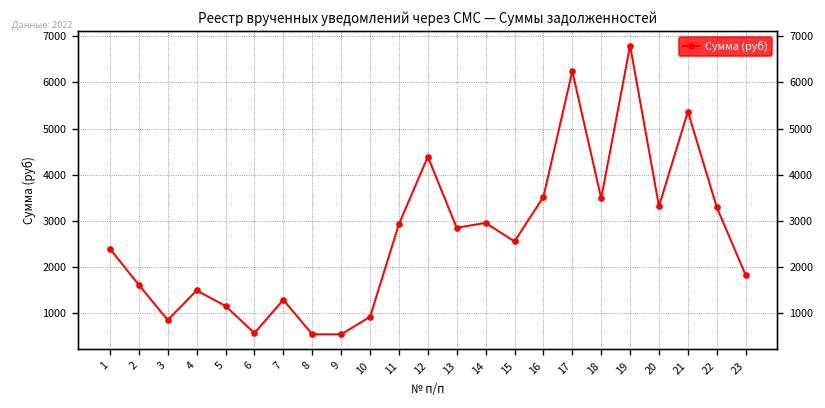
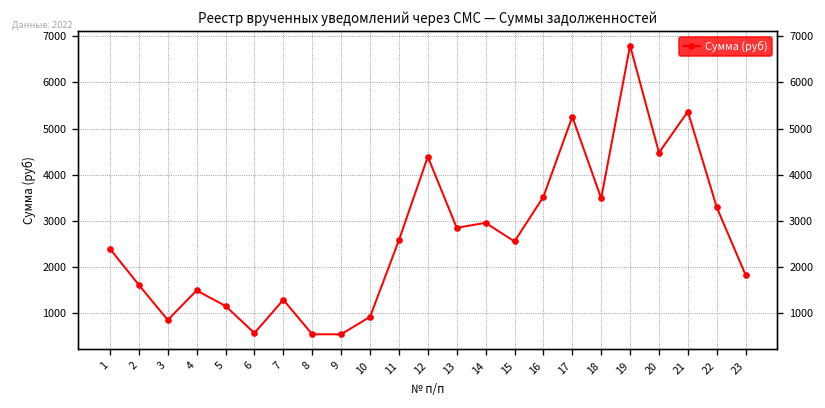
  {
    "1": 2400,
    "2": 1600,
    "3": 800,
    "4": 1500,
    "5": 1100,
    "6": 600,
    "7": 1300,
    "8": 500,
    "9": 500,
    "10": 900,
-   "11": 2900,
+   "11": 2600,
    "12": 4400,
    "13": 2800,
    "14": 3000,
    "15": 2500,
    "16": 3500,
-   "17": 6200,
+   "17": 5300,
    "18": 3500,
    "19": 6800,
-   "20": 3300,
+   "20": 4500,
    "21": 5400,
    "22": 3300,
    "23": 1800
  }
